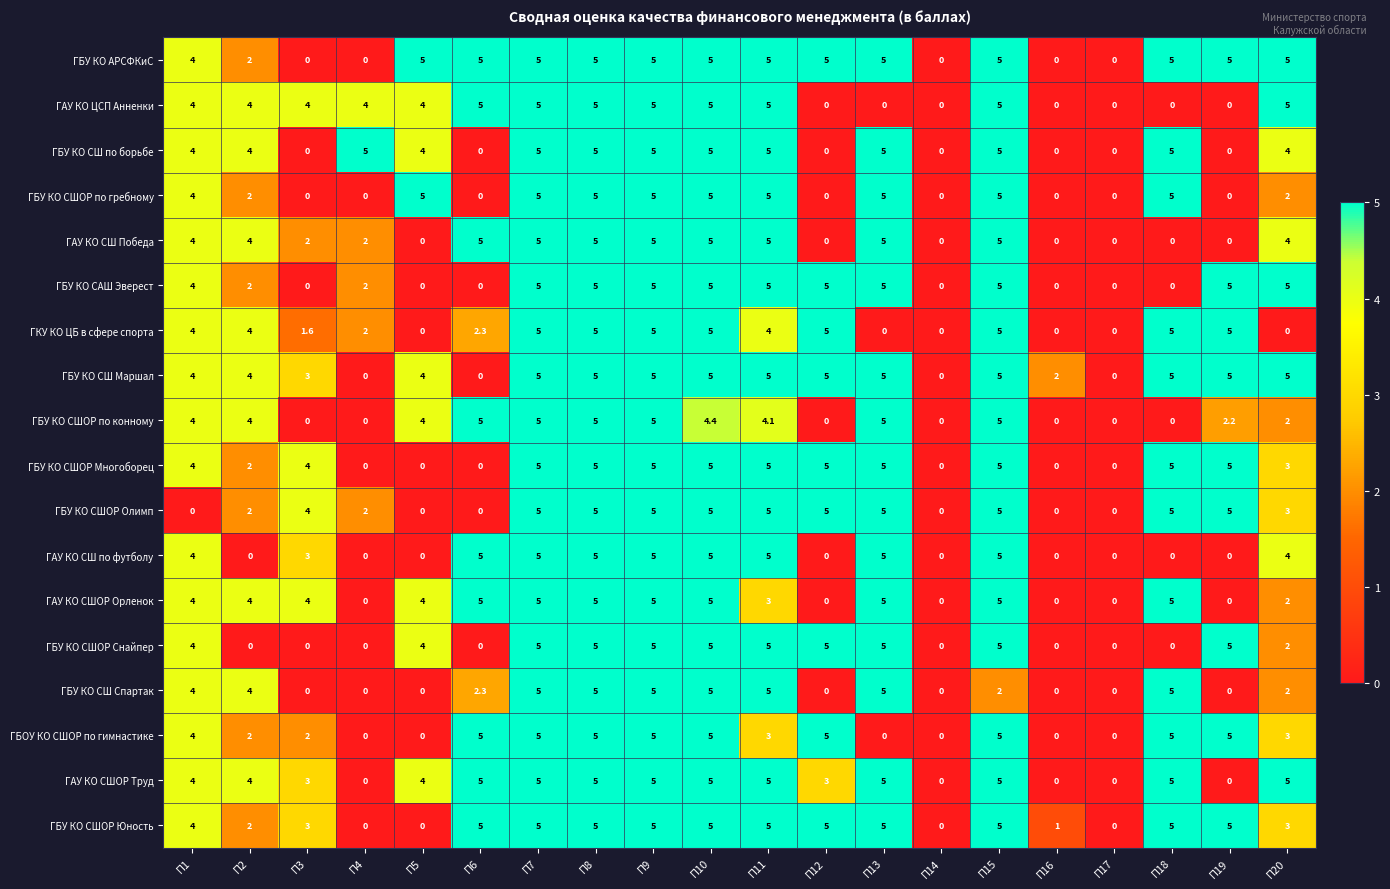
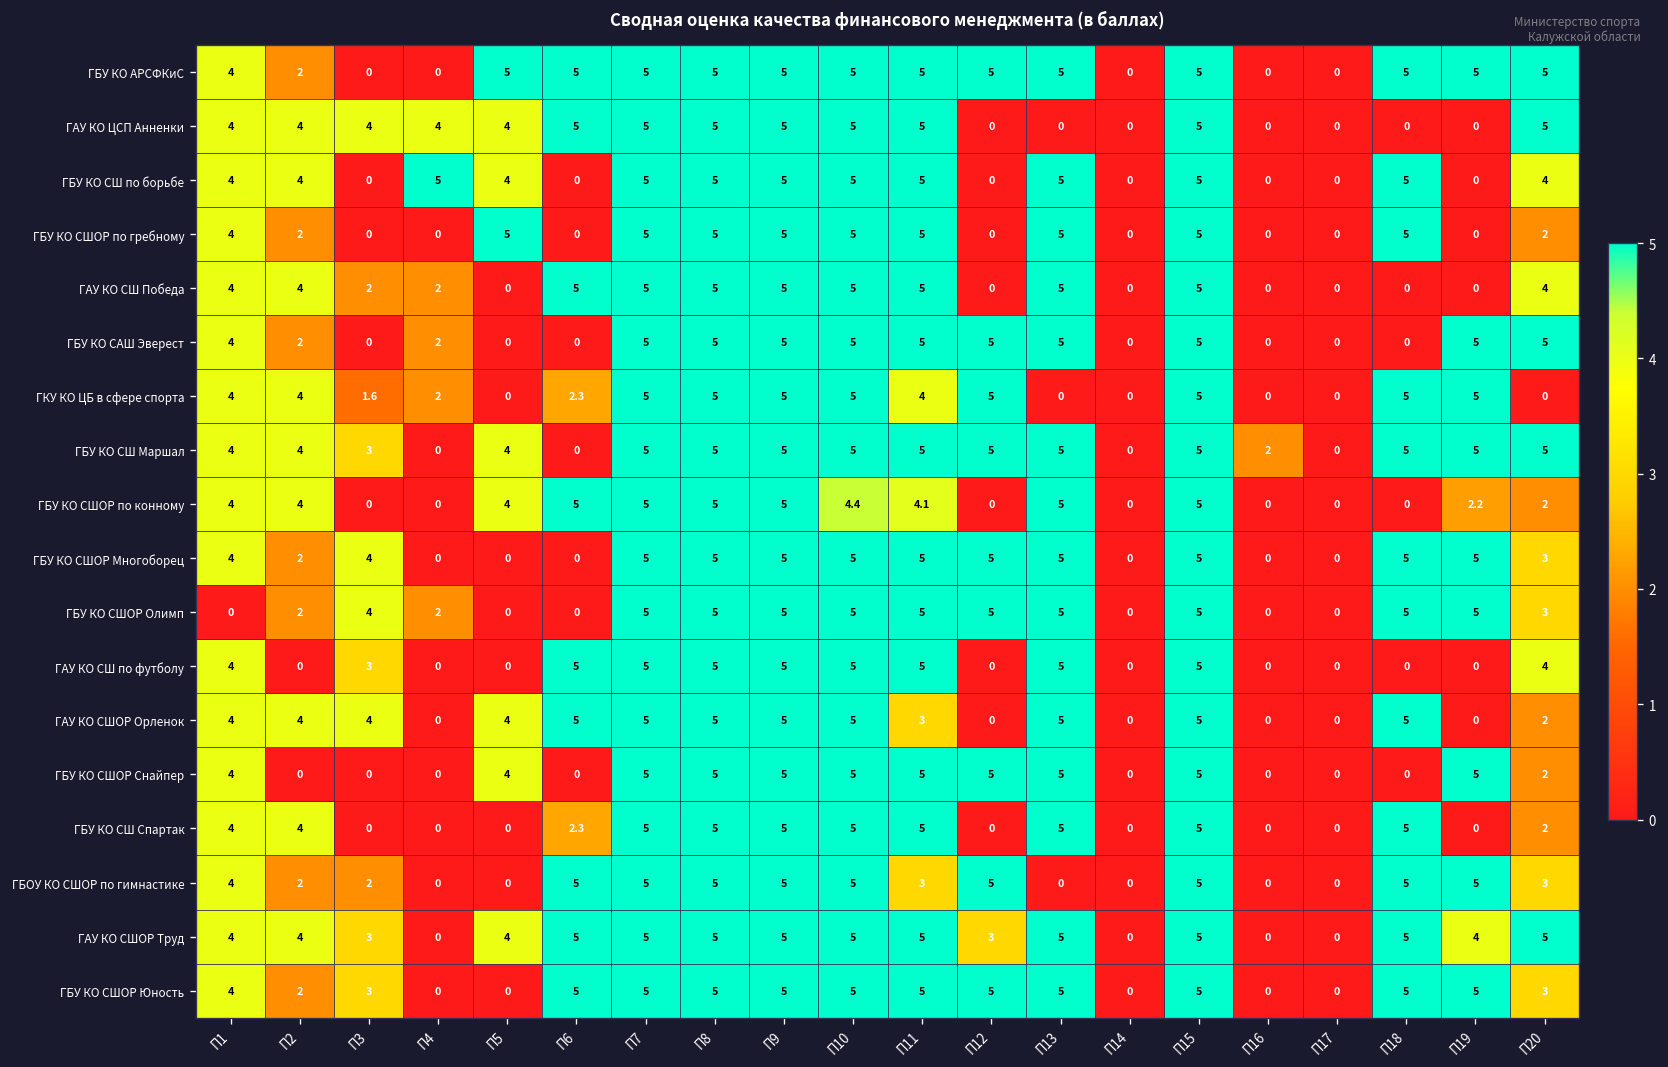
  {
    "ГБУ КО СШ Спартак": {
      "П1": 4,
      "П2": 4,
      "П3": 0,
      "П4": 0,
      "П5": 0,
      "П6": 2.3,
      "П7": 5,
      "П8": 5,
      "П9": 5,
      "П10": 5,
      "П11": 5,
      "П12": 0,
      "П13": 5,
      "П14": 0,
-     "П15": 2,
+     "П15": 5,
      "П16": 0,
      "П17": 0,
      "П18": 5,
      "П19": 0,
      "П20": 2
    },
    "ГАУ КО СШОР Труд": {
      "П1": 4,
      "П2": 4,
      "П3": 3,
      "П4": 0,
      "П5": 4,
      "П6": 5,
      "П7": 5,
      "П8": 5,
      "П9": 5,
      "П10": 5,
      "П11": 5,
      "П12": 3,
      "П13": 5,
      "П14": 0,
      "П15": 5,
      "П16": 0,
      "П17": 0,
      "П18": 5,
-     "П19": 0,
+     "П19": 4,
      "П20": 5
    },
    "ГБУ КО СШОР Юность": {
      "П1": 4,
      "П2": 2,
      "П3": 3,
      "П4": 0,
      "П5": 0,
      "П6": 5,
      "П7": 5,
      "П8": 5,
      "П9": 5,
      "П10": 5,
      "П11": 5,
      "П12": 5,
      "П13": 5,
      "П14": 0,
      "П15": 5,
-     "П16": 1,
+     "П16": 0,
      "П17": 0,
      "П18": 5,
      "П19": 5,
      "П20": 3
    }
  }
